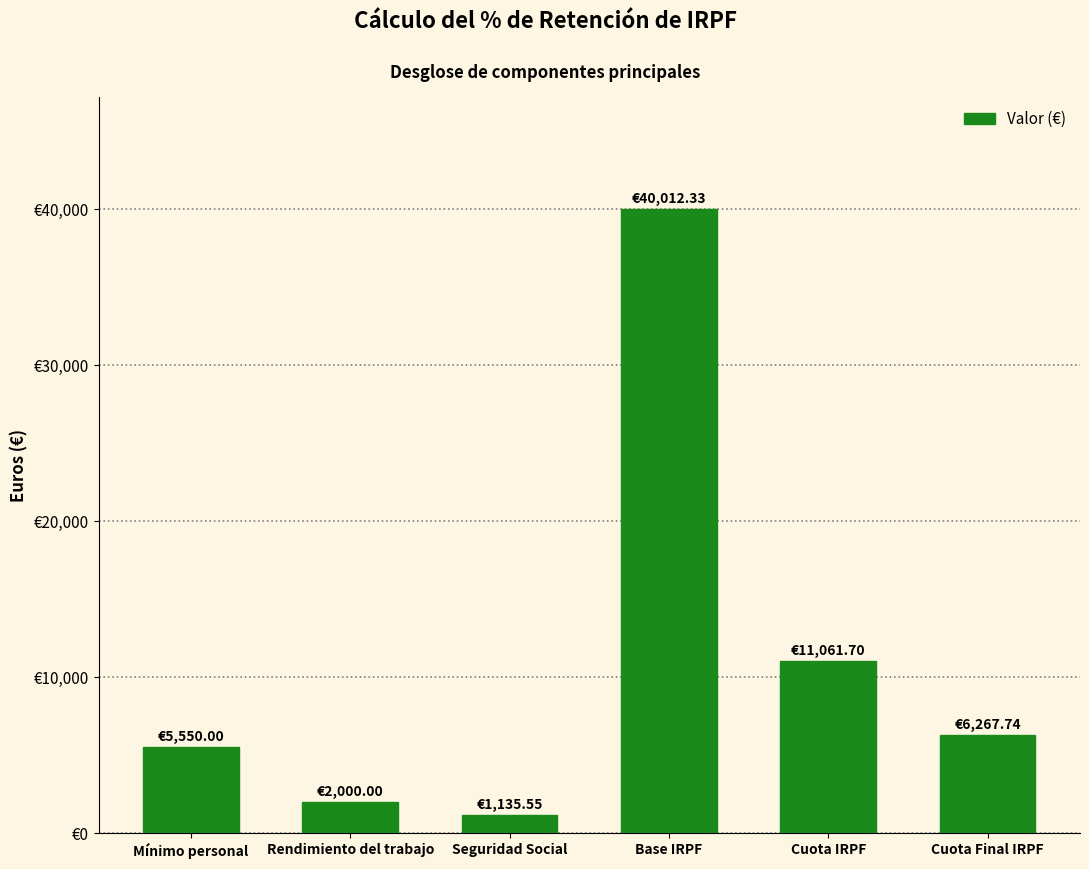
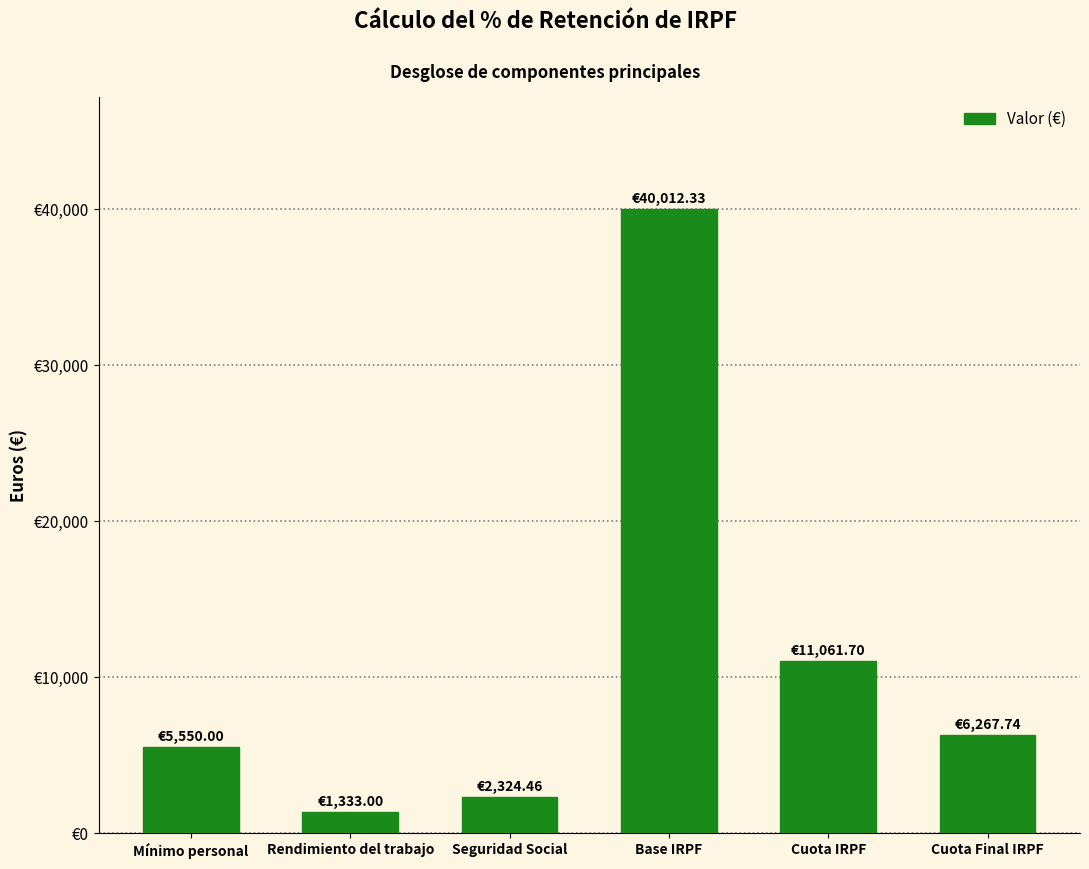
  {
    "Mínimo personal": "€5,550.00",
-   "Rendimiento del trabajo": "€2,000.00",
-   "Seguridad Social": "€1,135.55",
+   "Rendimiento del trabajo": "€1,333.00",
+   "Seguridad Social": "€2,324.46",
    "Base IRPF": "€40,012.33",
    "Cuota IRPF": "€11,061.70",
    "Cuota Final IRPF": "€6,267.74"
  }
